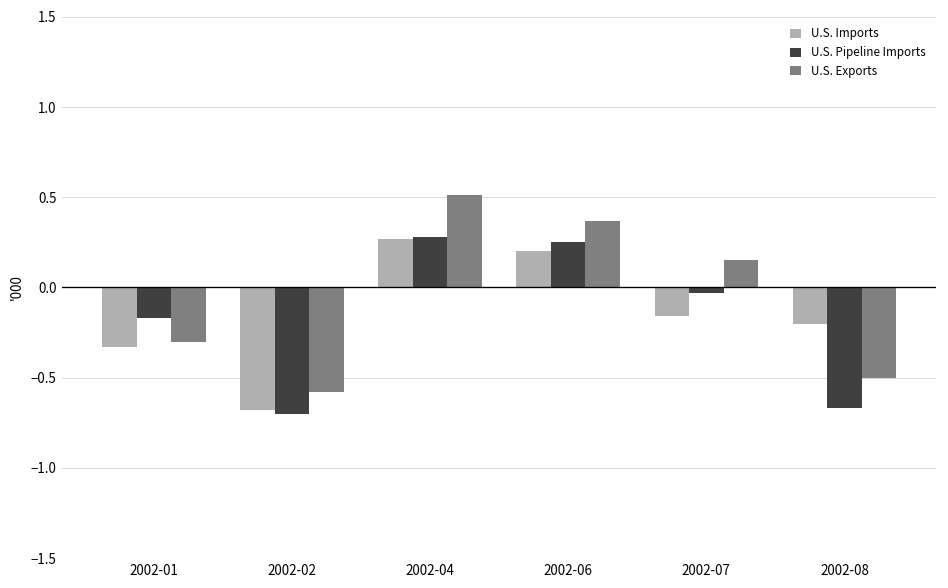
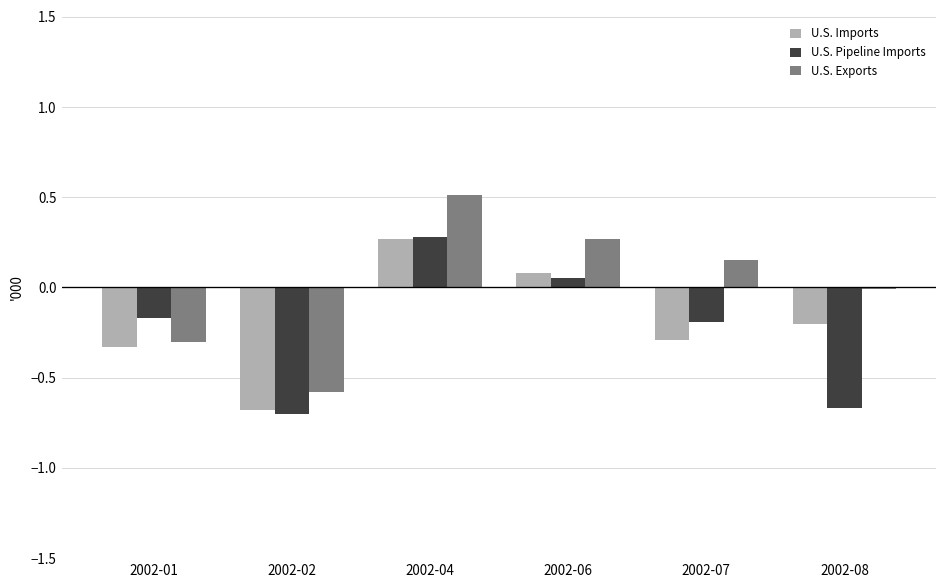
  {
    "U.S. Imports": {
      "2002-01": -0.33,
      "2002-02": -0.68,
      "2002-04": 0.27,
-     "2002-06": 0.20,
-     "2002-07": -0.16,
+     "2002-06": 0.08,
+     "2002-07": -0.29,
      "2002-08": -0.20
    },
    "U.S. Pipeline Imports": {
      "2002-01": -0.17,
      "2002-02": -0.70,
      "2002-04": 0.28,
-     "2002-06": 0.25,
-     "2002-07": -0.03,
+     "2002-06": 0.05,
+     "2002-07": -0.19,
      "2002-08": -0.67
    },
    "U.S. Exports": {
      "2002-01": -0.30,
      "2002-02": -0.58,
      "2002-04": 0.51,
-     "2002-06": 0.37,
+     "2002-06": 0.27,
      "2002-07": 0.15,
-     "2002-08": -0.50
+     "2002-08": -0.01
    }
  }
